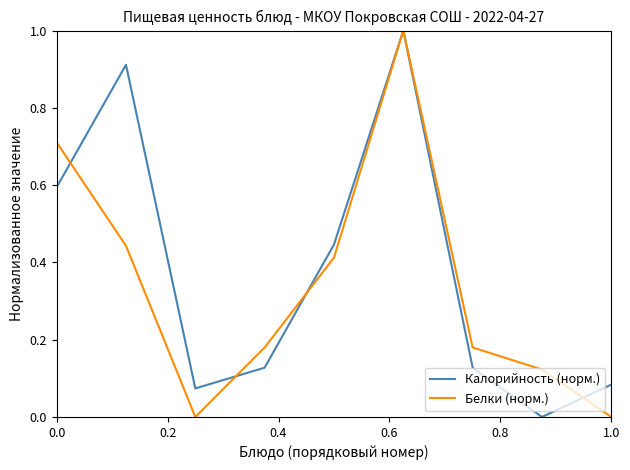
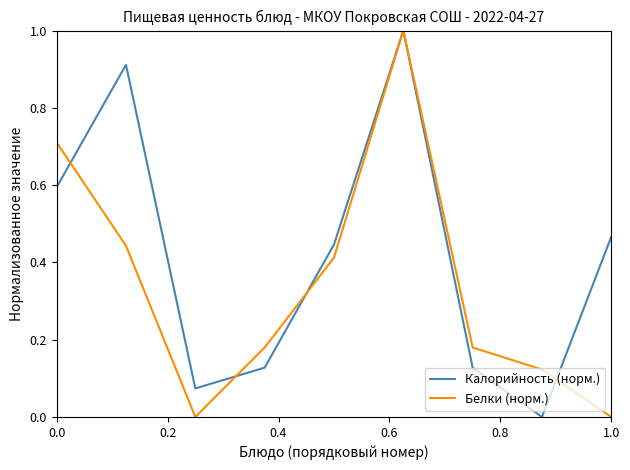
  {
    "Калорийность (норм.)": {
      "0.0": 0.59,
-     "1.0": 0.08
+     "1.0": 0.47
    },
    "Белки (норм.)": {
      "0.0": 0.71,
      "1.0": 0.00
    }
  }
